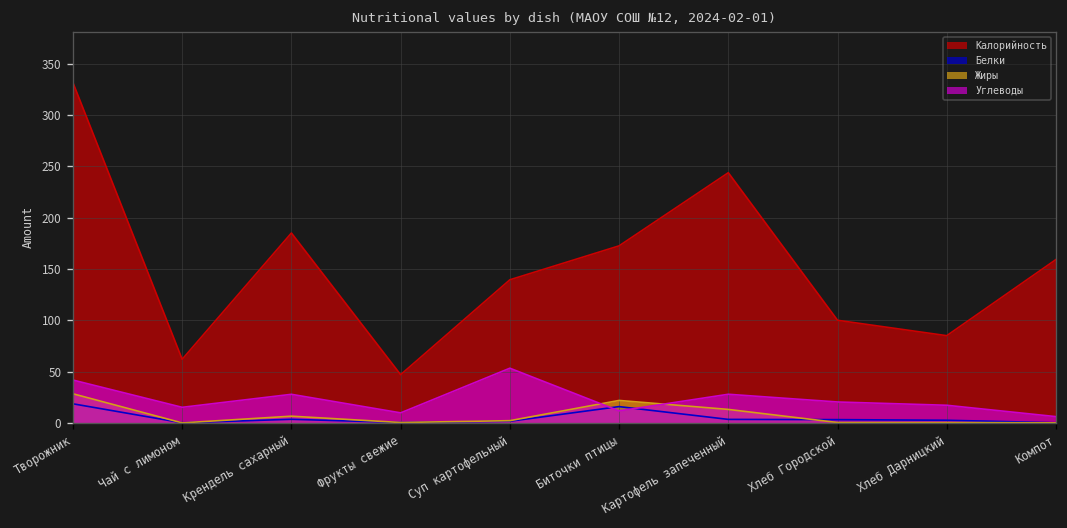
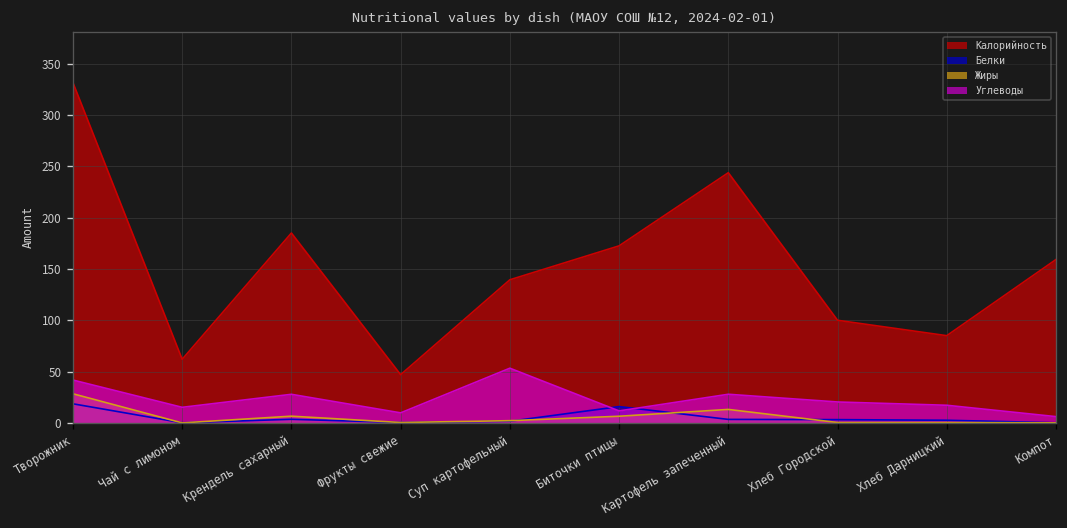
  {
    "Калорийность": {
      "Творожник": 330,
      "Чай с лимоном": 60,
      "Крендель сахарный": 190,
      "Фрукты свежие": 50,
      "Суп картофельный": 140,
      "Биточки птицы": 170,
      "Картофель запеченный": 240,
      "Хлеб Городской": 100,
      "Хлеб Дарницкий": 90,
      "Компот": 160
    },
    "Белки": {
      "Творожник": 20,
      "Крендель сахарный": 0,
      "Биточки птицы": 20,
      "Картофель запеченный": 0
    },
    "Жиры": {
      "Творожник": 30,
      "Крендель сахарный": 10,
-     "Биточки птицы": 20,
+     "Биточки птицы": 10,
      "Картофель запеченный": 10
    },
    "Углеводы": {
      "Творожник": 40,
      "Чай с лимоном": 20,
      "Крендель сахарный": 30,
      "Фрукты свежие": 10,
      "Суп картофельный": 50,
      "Биточки птицы": 10,
      "Картофель запеченный": 30,
      "Хлеб Городской": 20,
      "Хлеб Дарницкий": 20,
      "Компот": 10
    }
  }
